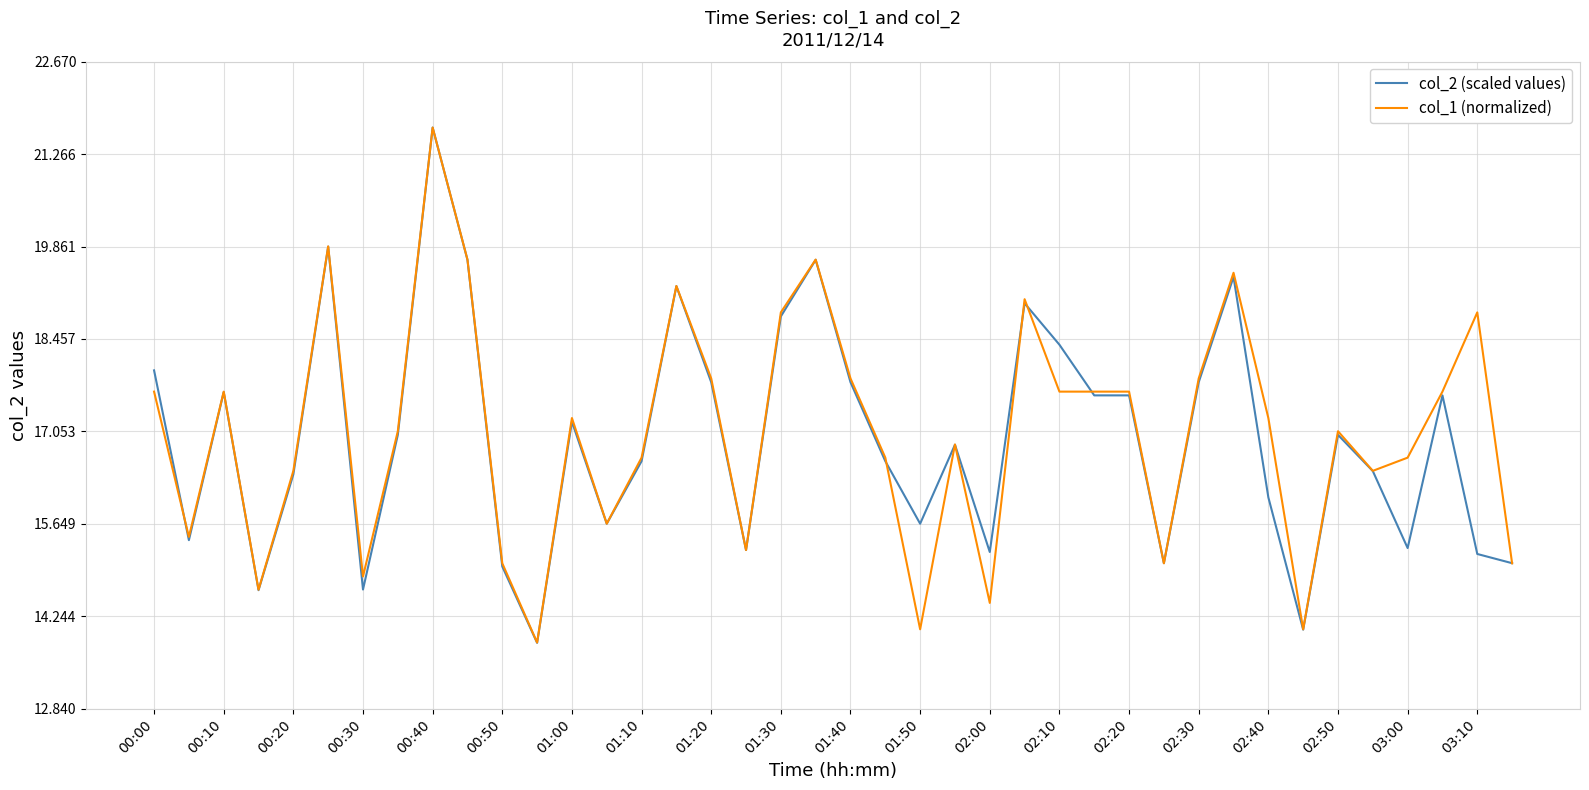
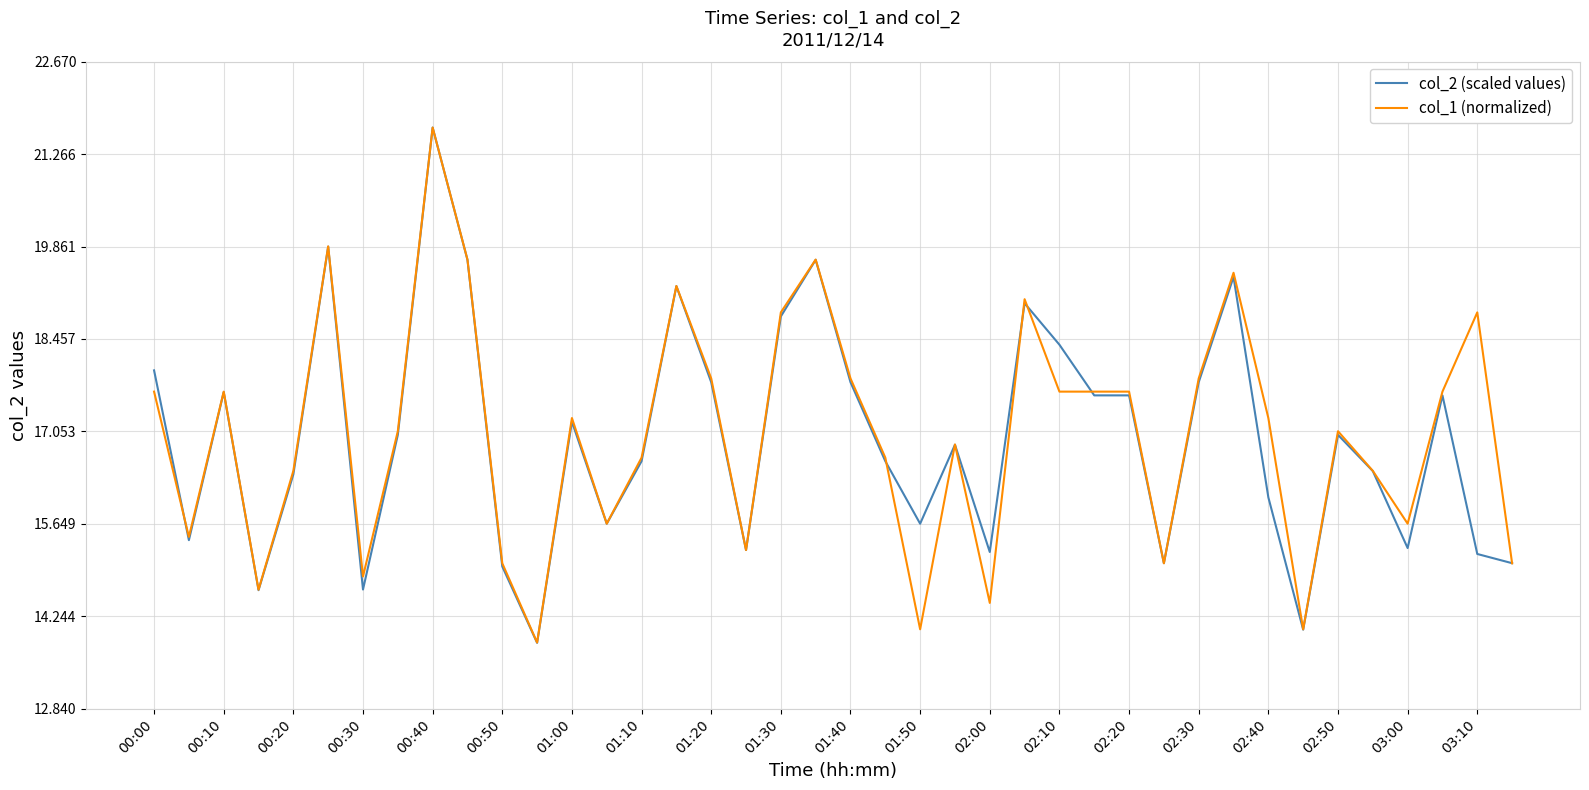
  {
    "col_2 (scaled values)": {
      "00:00": 18.0,
      "00:20": 16.4,
      "00:30": 14.7,
      "00:50": 15.0,
      "01:00": 17.2,
      "01:10": 16.6,
      "01:20": 17.8,
      "01:30": 18.8,
      "01:40": 17.8,
      "01:50": 15.7,
      "02:00": 15.2,
      "02:10": 18.4,
      "02:20": 17.6,
      "02:30": 17.8,
      "02:40": 16.1,
      "02:50": 17.0,
      "03:00": 15.3,
      "03:10": 15.2
    },
    "col_1 (normalized)": {
      "00:00": 17.7,
      "00:20": 16.5,
      "00:30": 14.8,
      "00:50": 15.0,
      "01:00": 17.3,
      "01:10": 16.7,
      "01:20": 17.9,
      "01:30": 18.9,
      "01:40": 17.9,
      "01:50": 14.0,
      "02:00": 14.4,
      "02:10": 17.7,
      "02:20": 17.7,
      "02:30": 17.9,
      "02:40": 17.3,
      "02:50": 17.1,
-     "03:00": 16.7,
+     "03:00": 15.7,
      "03:10": 18.9
    }
  }
